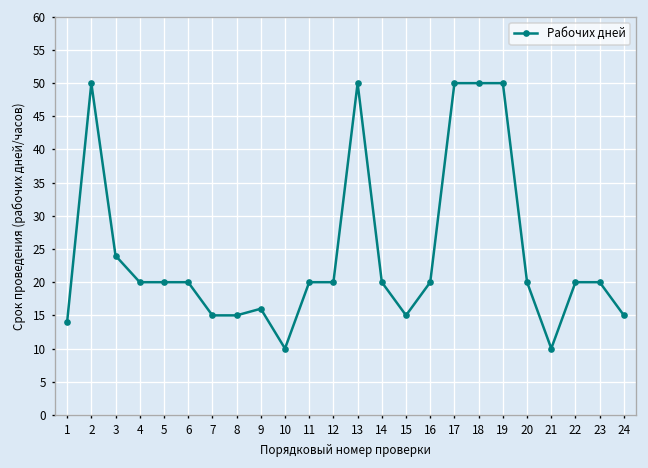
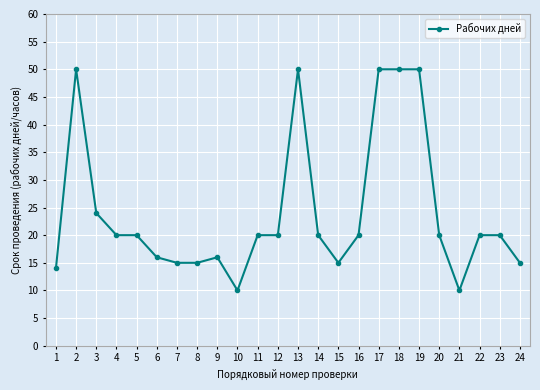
  {
    "1": 14,
    "2": 50,
    "3": 24,
    "4": 20,
    "5": 20,
-   "6": 20,
+   "6": 16,
    "7": 15,
    "8": 15,
    "9": 16,
    "10": 10,
    "11": 20,
    "12": 20,
    "13": 50,
    "14": 20,
    "15": 15,
    "16": 20,
    "17": 50,
    "18": 50,
    "19": 50,
    "20": 20,
    "21": 10,
    "22": 20,
    "23": 20,
    "24": 15
  }
